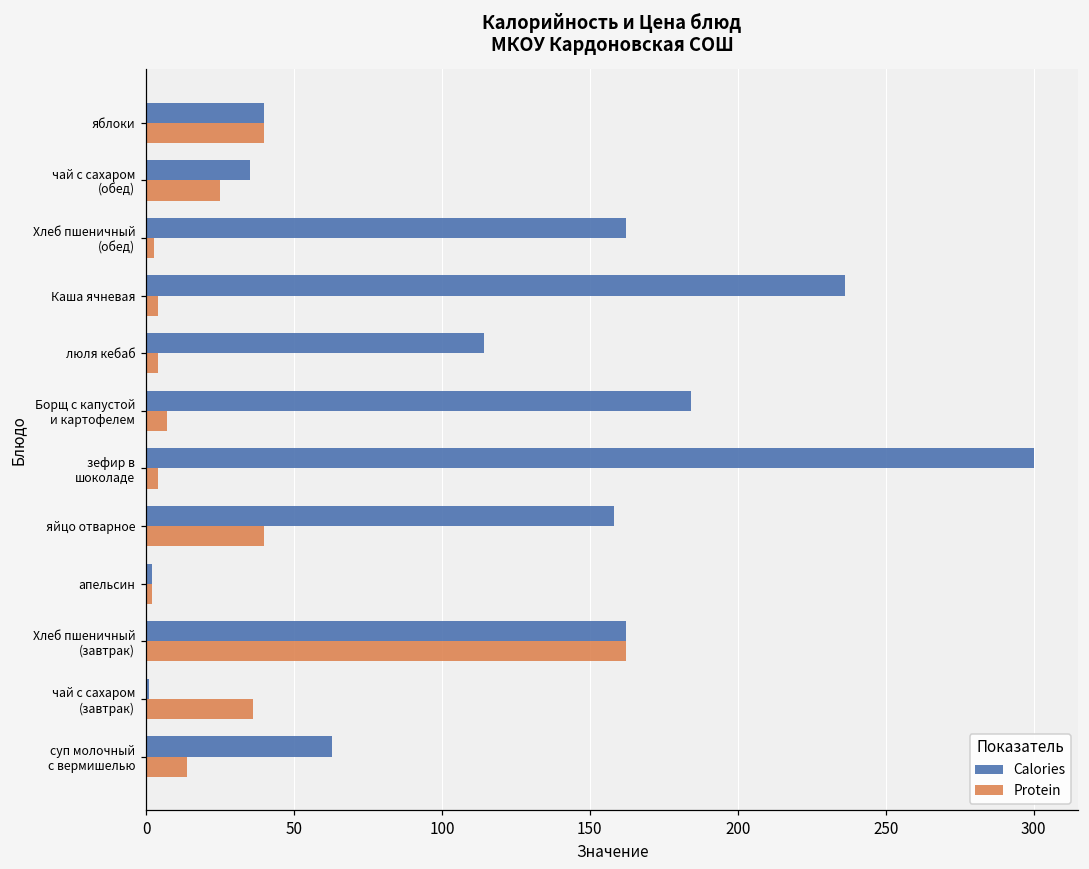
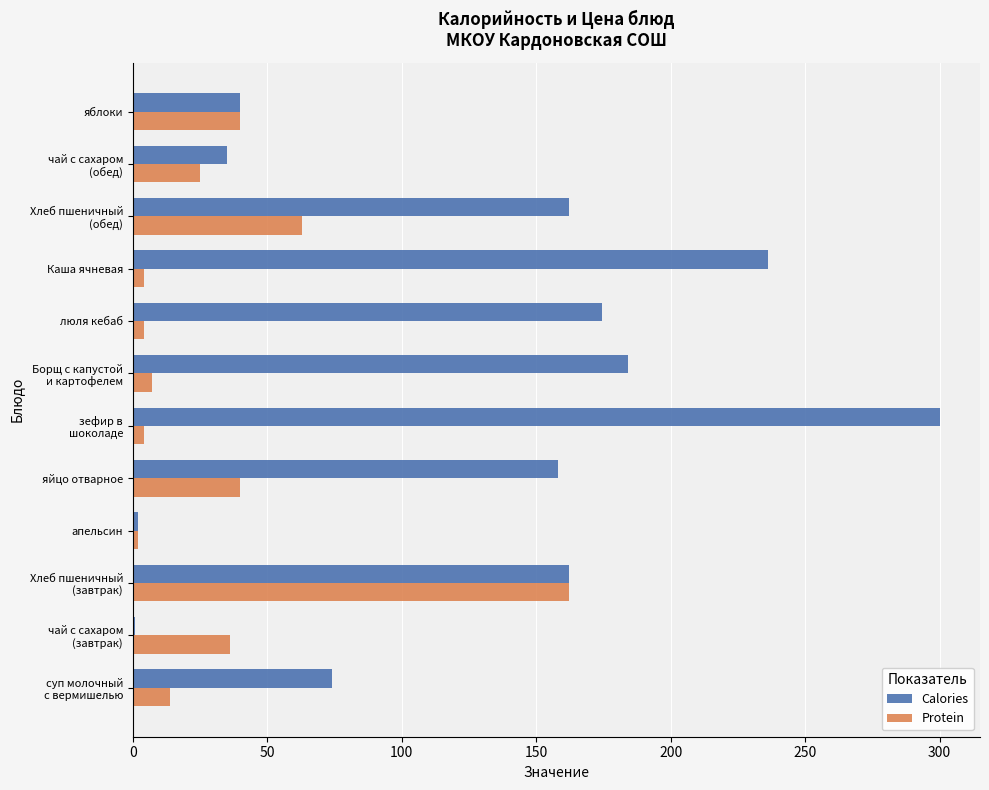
  {
    "Calories": {
      "яблоки": 40,
      "чай с сахаром (обед)": 35,
      "Хлеб пшеничный (обед)": 162,
      "Каша ячневая": 236,
-     "люля кебаб": 114,
+     "люля кебаб": 174,
      "Борщ с капустой и картофелем": 184,
      "зефир в шоколаде": 300,
      "яйцо отварное": 158,
      "апельсин": 2,
      "Хлеб пшеничный (завтрак)": 162,
      "чай с сахаром (завтрак)": 1,
-     "суп молочный с вермишелью": 63
+     "суп молочный с вермишелью": 74
    },
    "Protein": {
      "яблоки": 40,
      "чай с сахаром (обед)": 25,
-     "Хлеб пшеничный (обед)": 3,
+     "Хлеб пшеничный (обед)": 63,
      "Каша ячневая": 4,
      "люля кебаб": 4,
      "Борщ с капустой и картофелем": 7,
      "зефир в шоколаде": 4,
      "яйцо отварное": 40,
      "апельсин": 2,
      "Хлеб пшеничный (завтрак)": 162,
      "чай с сахаром (завтрак)": 36,
      "суп молочный с вермишелью": 14
    }
  }
